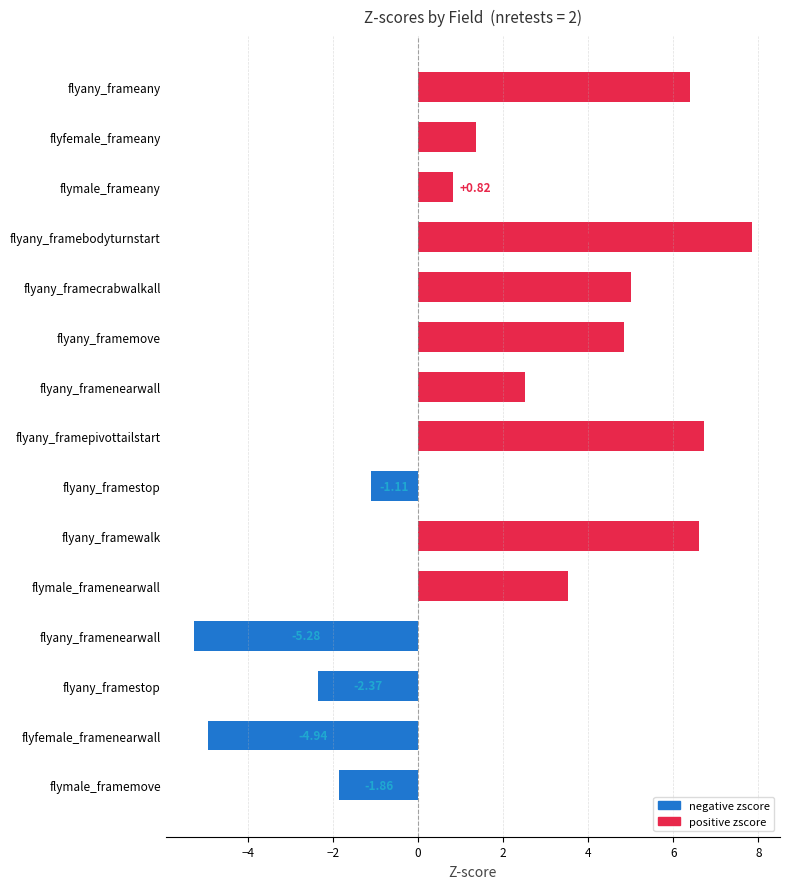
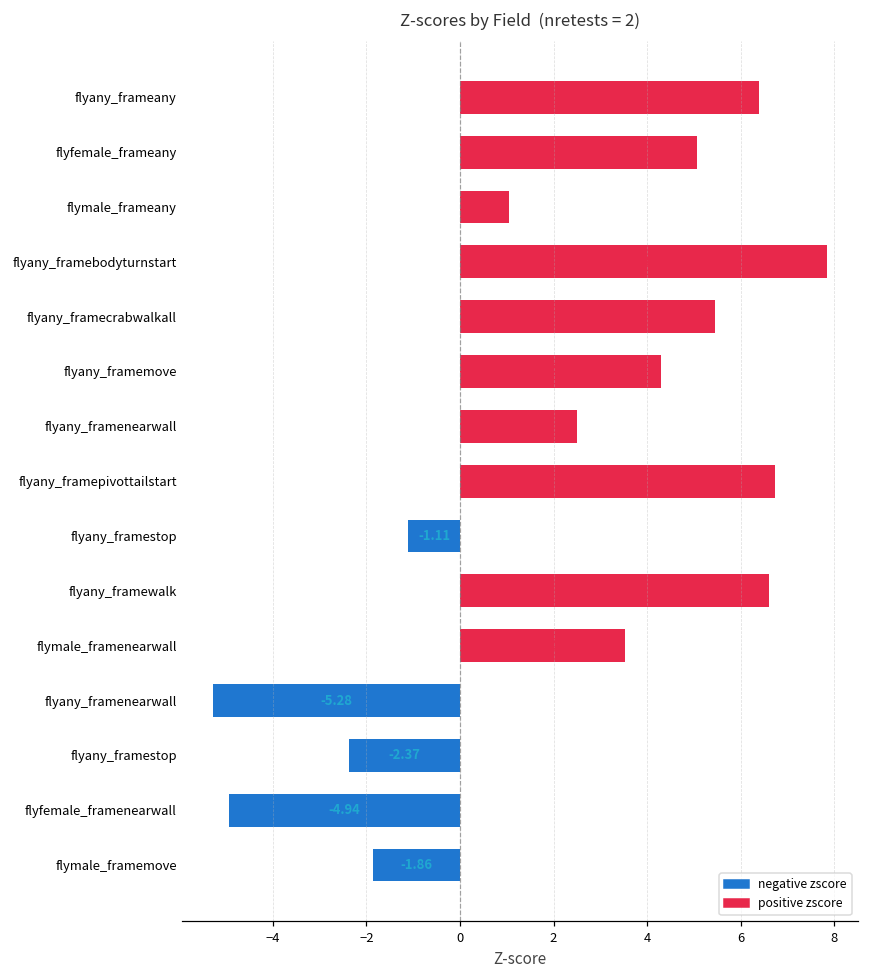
  {
    "flyany_frameany": 6.4,
-   "flyfemale_frameany": 1.4,
-   "flymale_frameany": 0.8,
+   "flyfemale_frameany": 5.1,
+   "flymale_frameany": 1.1,
    "flyany_framebodyturnstart": 7.9,
-   "flyany_framecrabwalkall": 5.0,
-   "flyany_framemove": 4.8,
+   "flyany_framecrabwalkall": 5.4,
+   "flyany_framemove": 4.3,
    "flyany_framepivottailstart": 6.7,
    "flyany_framewalk": 6.6,
    "flymale_framenearwall": 3.5
  }
